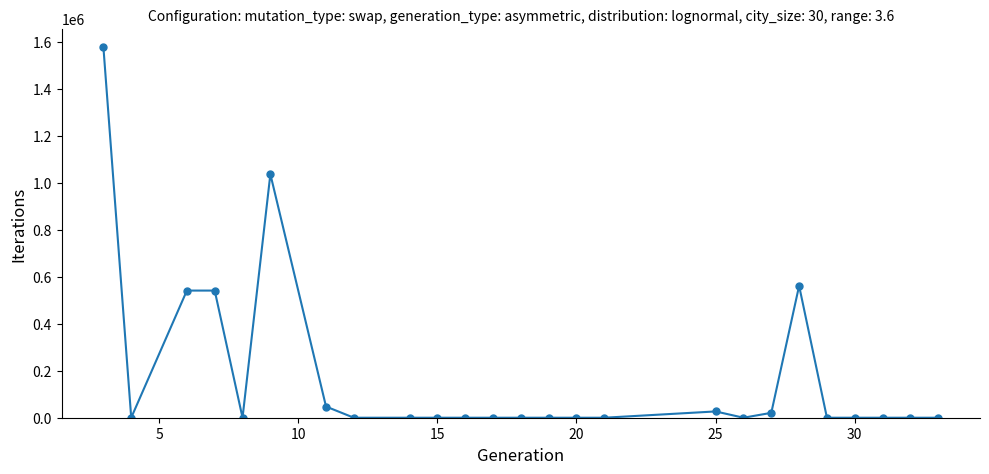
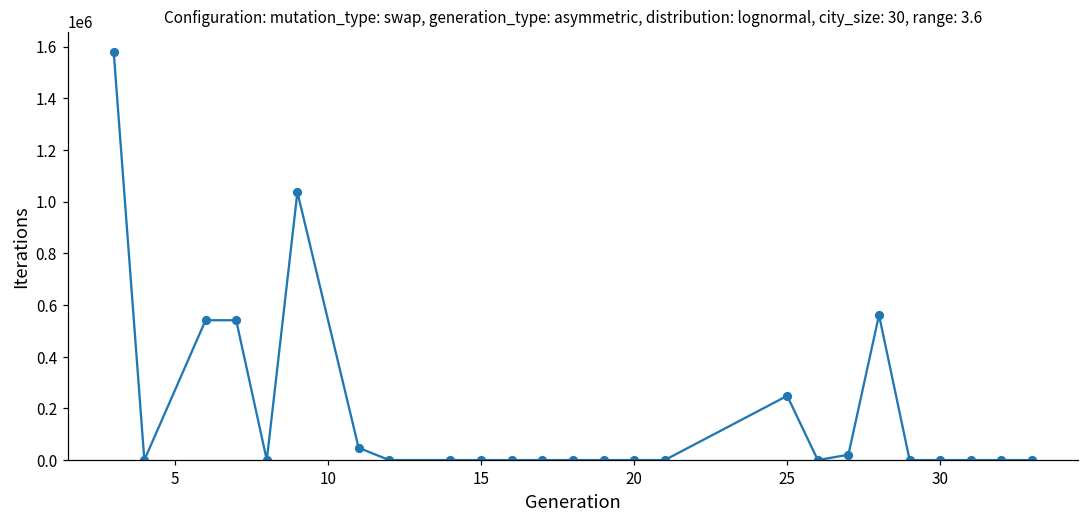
  {
    "15": 0,
    "20": 0,
-   "25": 30000,
+   "25": 250000,
    "30": 0
  }
